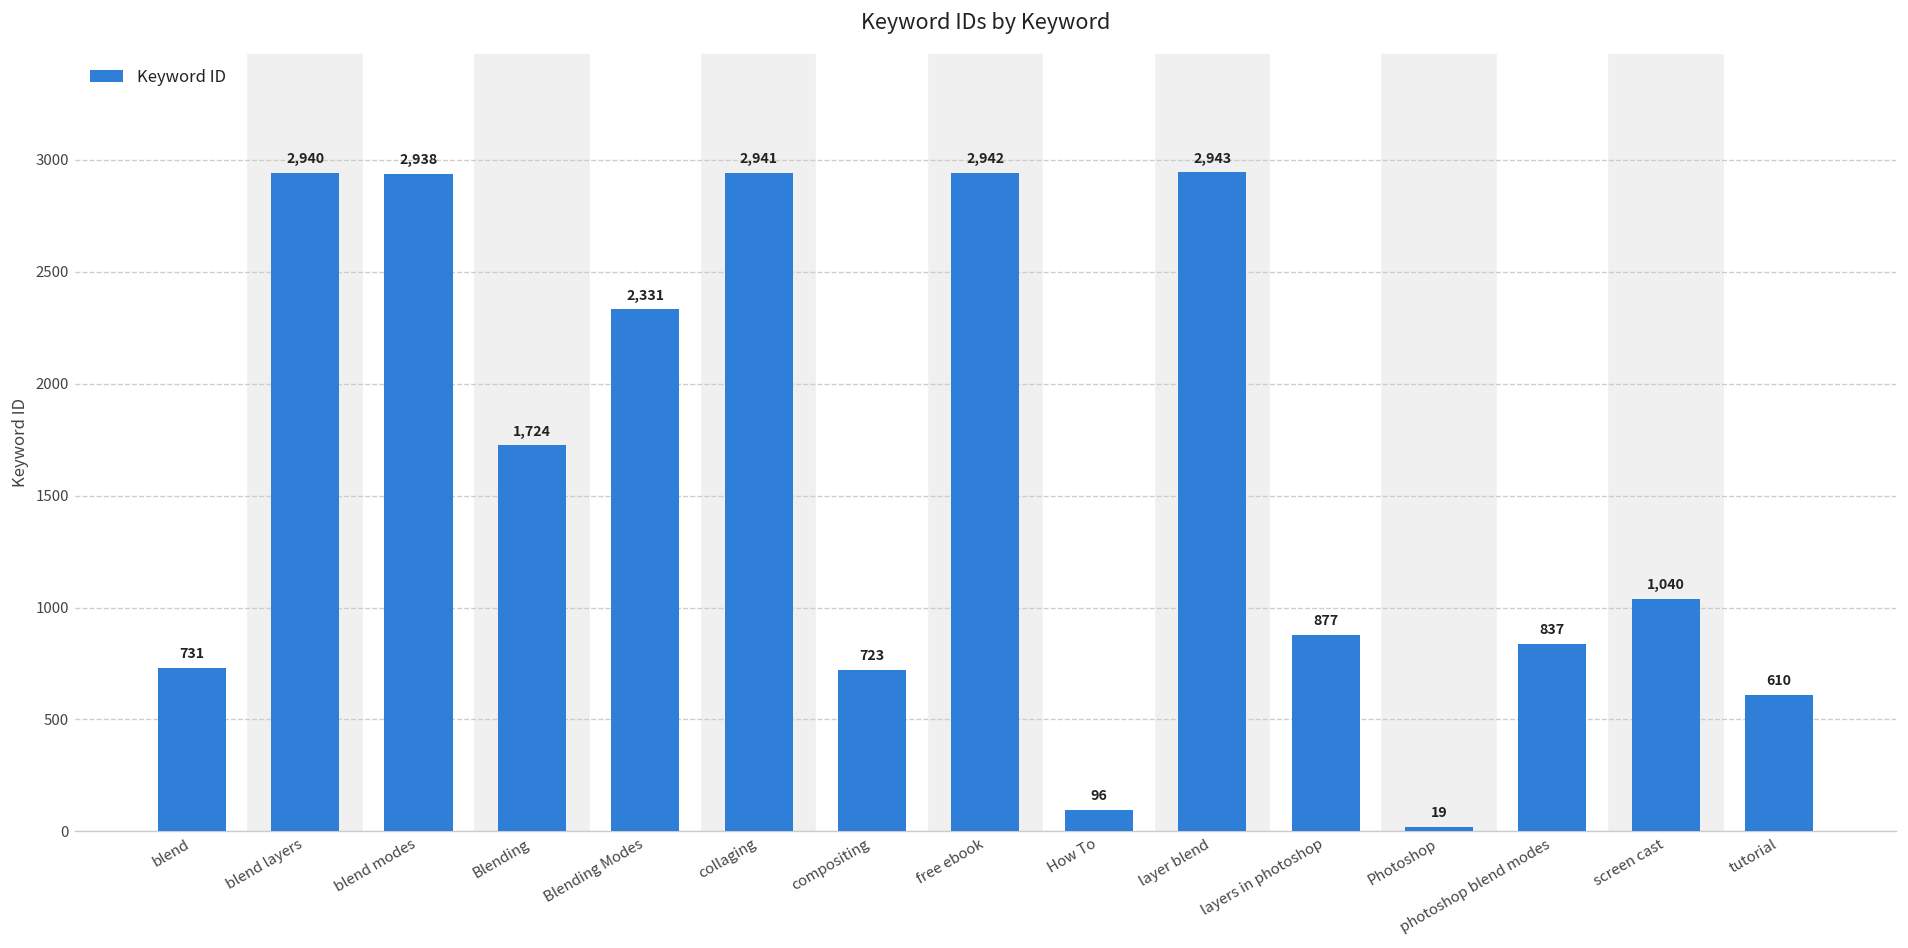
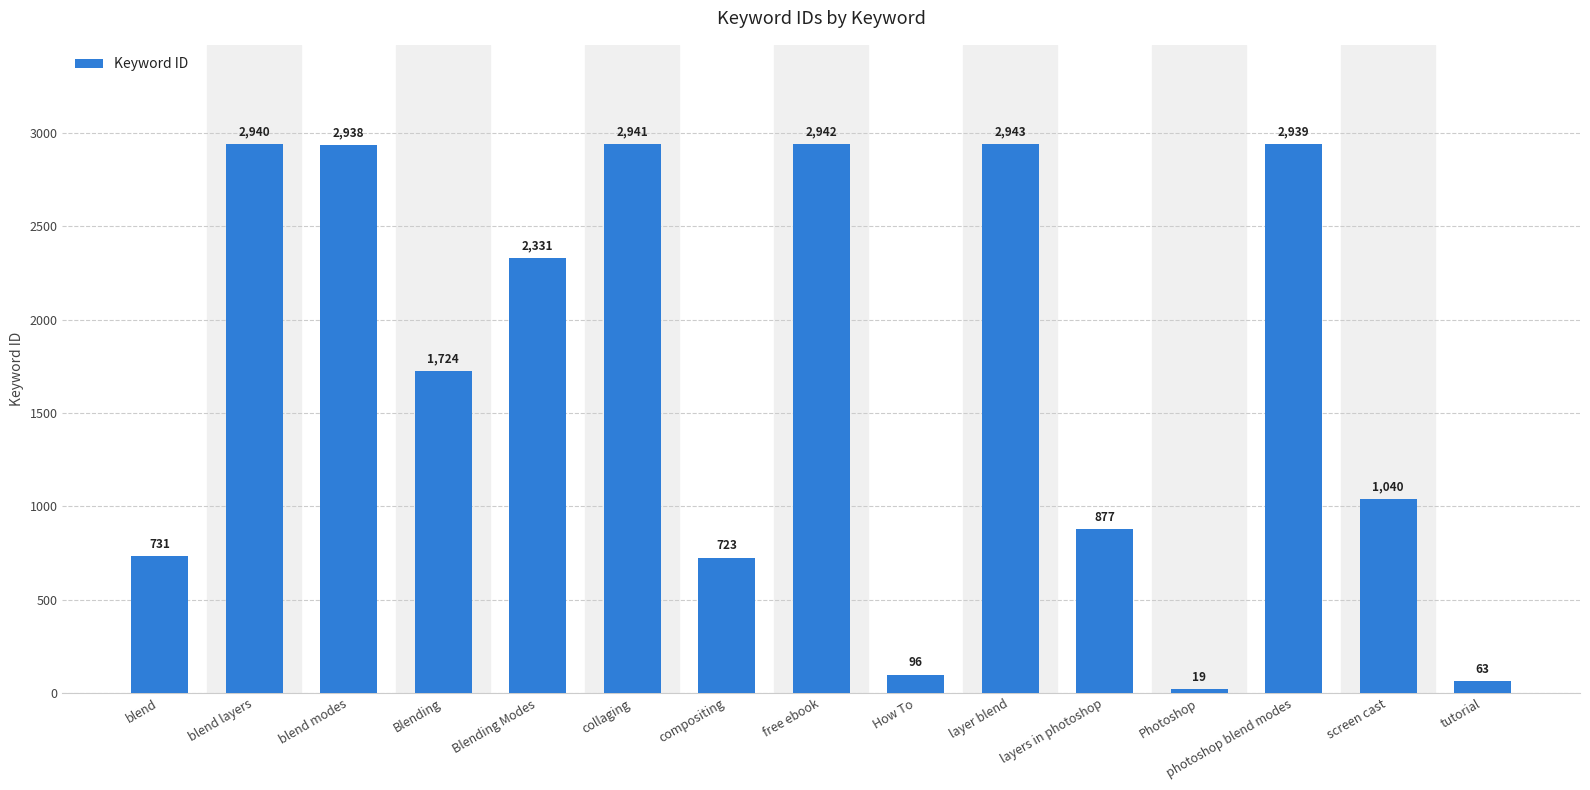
  {
    "blend": "731",
    "blend layers": "2,940",
    "blend modes": "2,938",
    "Blending": "1,724",
    "Blending Modes": "2,331",
    "collaging": "2,941",
    "compositing": "723",
    "free ebook": "2,942",
    "How To": "96",
    "layer blend": "2,943",
    "layers in photoshop": "877",
    "Photoshop": "19",
-   "photoshop blend modes": "837",
+   "photoshop blend modes": "2,939",
    "screen cast": "1,040",
-   "tutorial": "610"
+   "tutorial": "63"
  }
